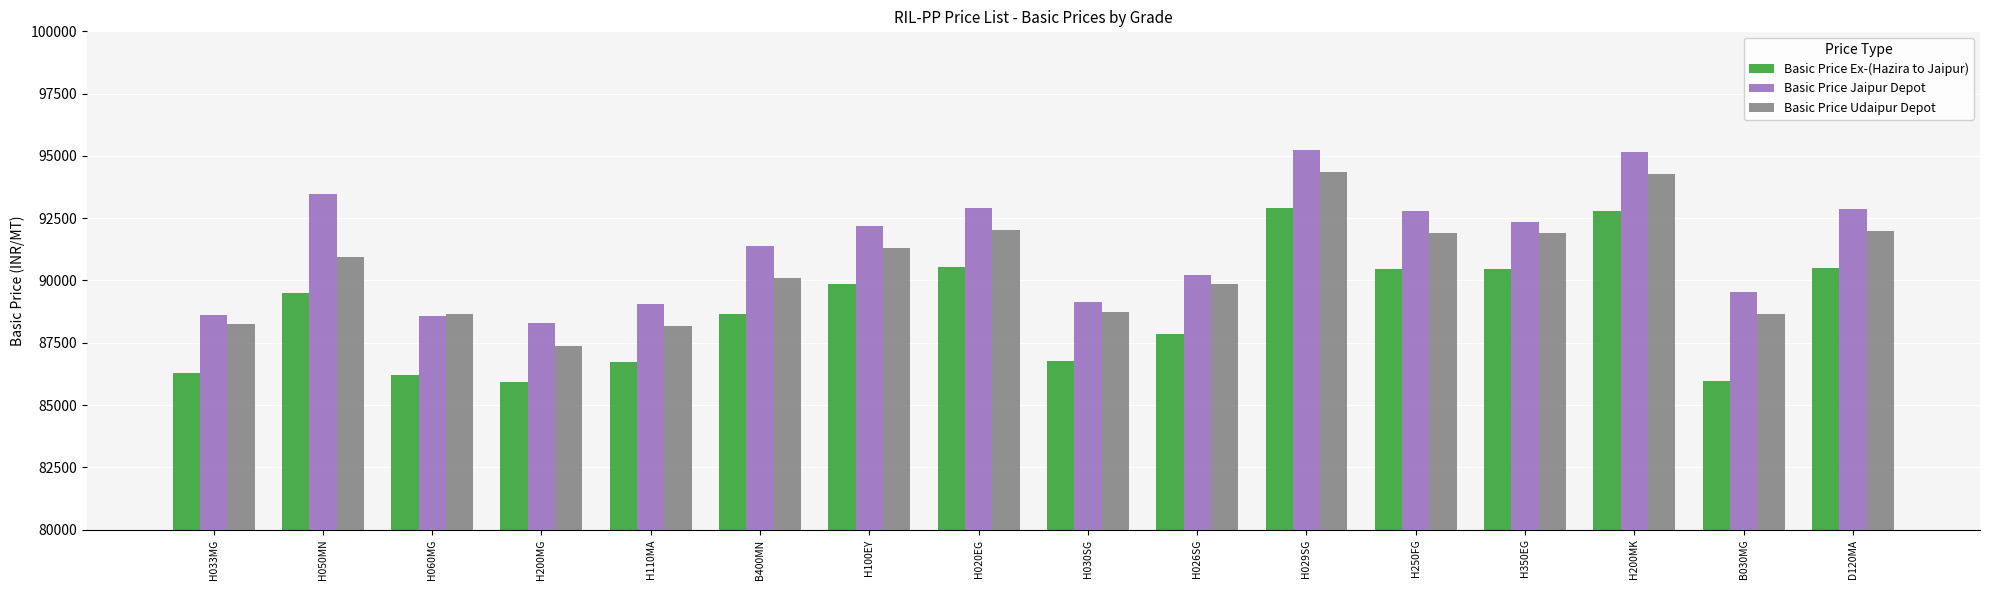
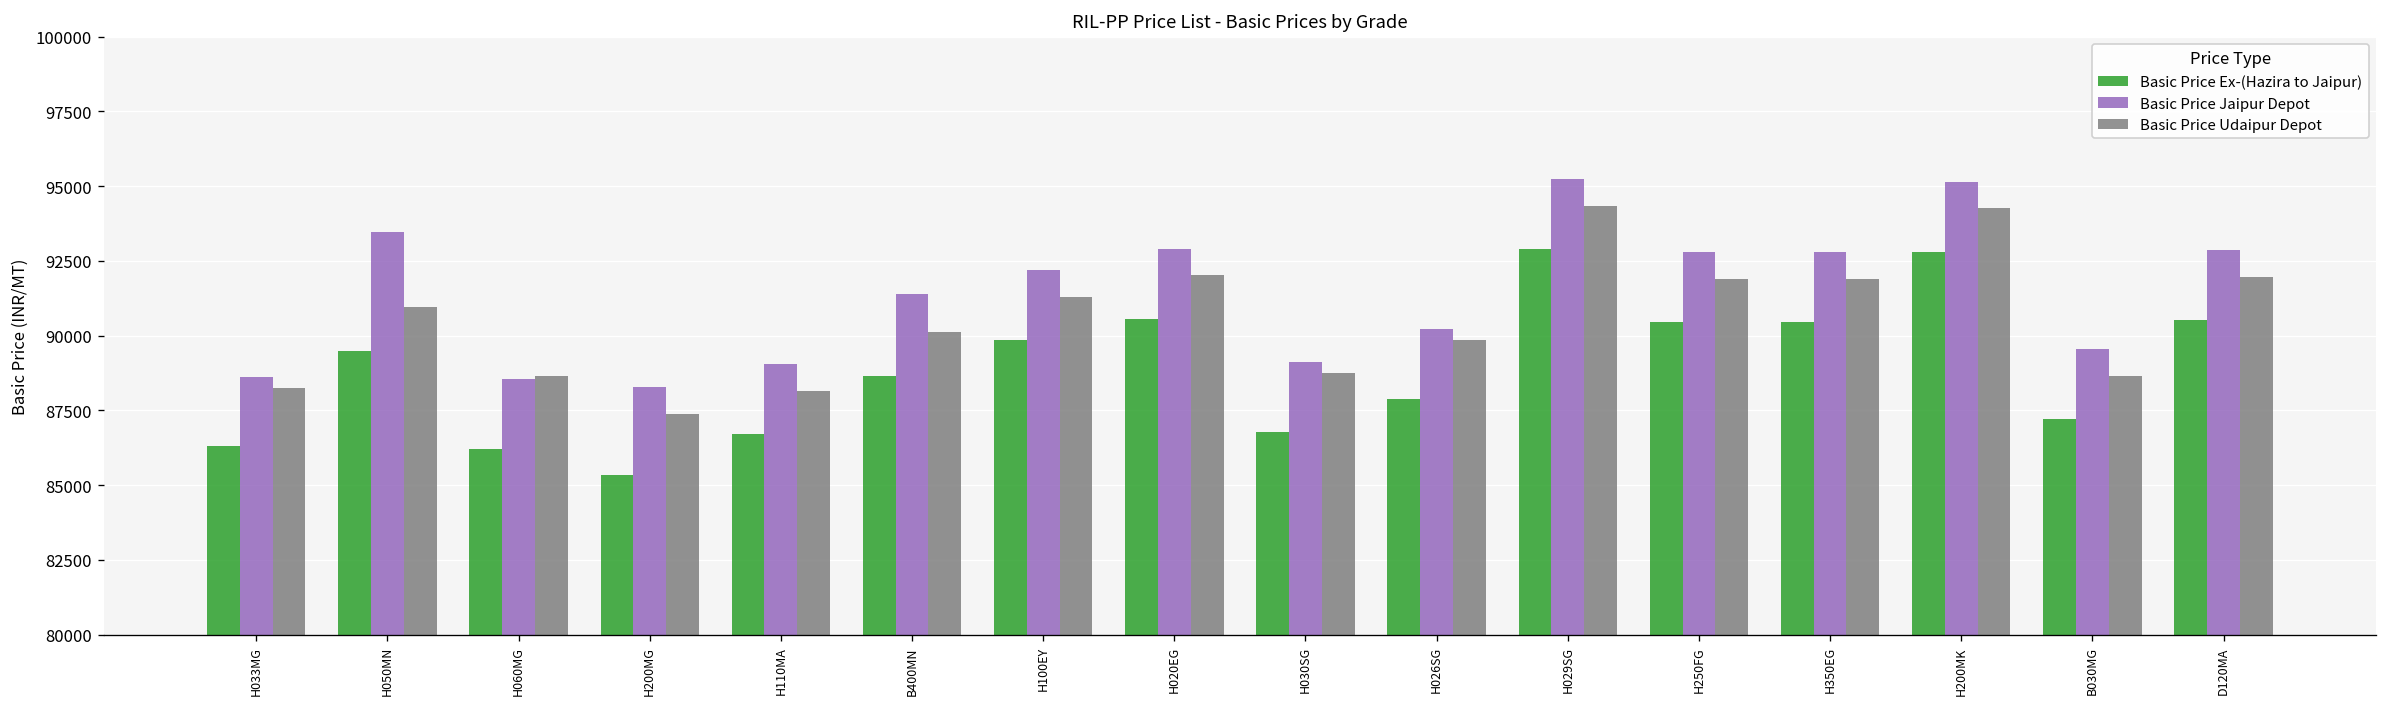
  {
    "Basic Price Ex-(Hazira to Jaipur)": {
      "H033MG": 86300,
      "H050MN": 89500,
      "H060MG": 86200,
-     "H200MG": 85900,
+     "H200MG": 85300,
      "H110MA": 86700,
      "B400MN": 88700,
      "H100EY": 89800,
      "H020EG": 90500,
      "H030SG": 86800,
      "H026SG": 87900,
      "H029SG": 92900,
      "H250FG": 90400,
      "H350EG": 90400,
      "H200MK": 92800,
-     "B030MG": 86000,
+     "B030MG": 87200,
      "D120MA": 90500
    },
    "Basic Price Jaipur Depot": {
      "H033MG": 88600,
      "H050MN": 93500,
      "H060MG": 88600,
      "H200MG": 88300,
      "H110MA": 89100,
      "B400MN": 91400,
      "H100EY": 92200,
      "H020EG": 92900,
      "H030SG": 89100,
      "H026SG": 90200,
      "H029SG": 95200,
      "H250FG": 92800,
-     "H350EG": 92300,
+     "H350EG": 92800,
      "H200MK": 95200,
      "B030MG": 89500,
      "D120MA": 92900
    },
    "Basic Price Udaipur Depot": {
      "H033MG": 88300,
      "H050MN": 90900,
      "H060MG": 88700,
      "H200MG": 87400,
      "H110MA": 88200,
      "B400MN": 90100,
      "H100EY": 91300,
      "H020EG": 92000,
      "H030SG": 88800,
      "H026SG": 89800,
      "H029SG": 94400,
      "H250FG": 91900,
      "H350EG": 91900,
      "H200MK": 94300,
      "B030MG": 88700,
      "D120MA": 92000
    }
  }
